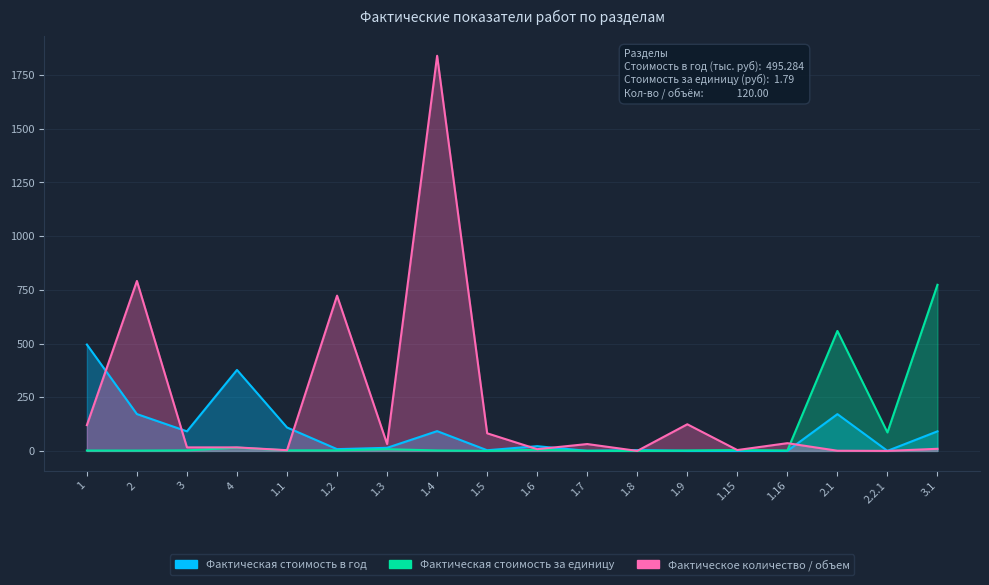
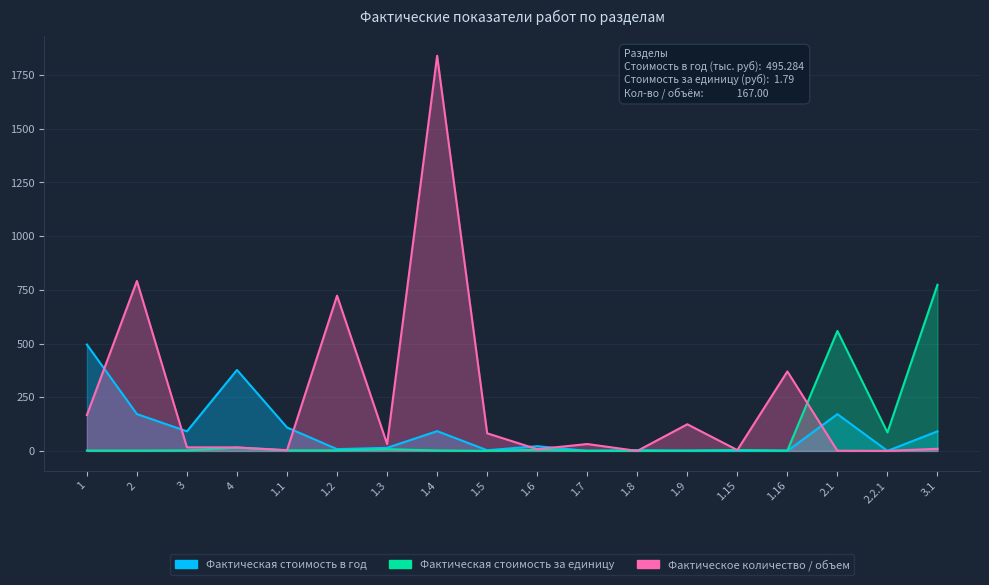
  {
    "Фактическое количество / объем": {
-     "1": 120.00,
-     "1.16": 40
+     "1": 167.00,
+     "1.16": 370
    }
  }
